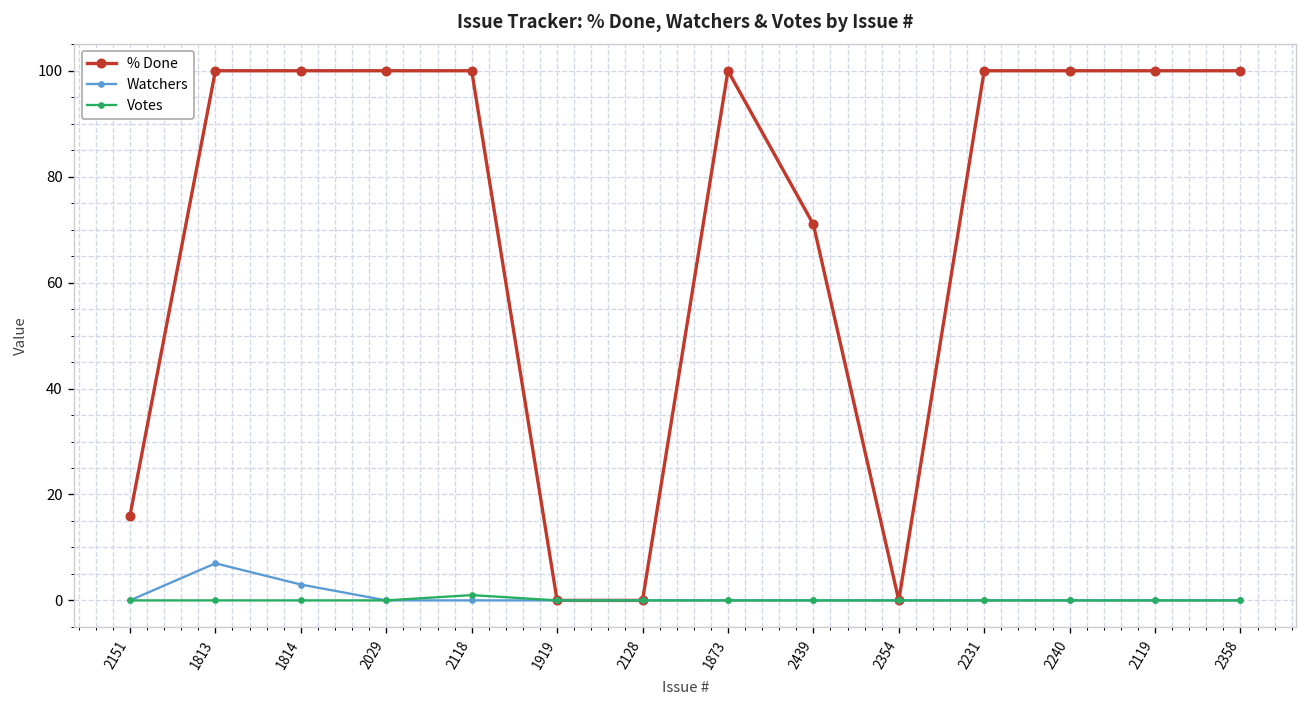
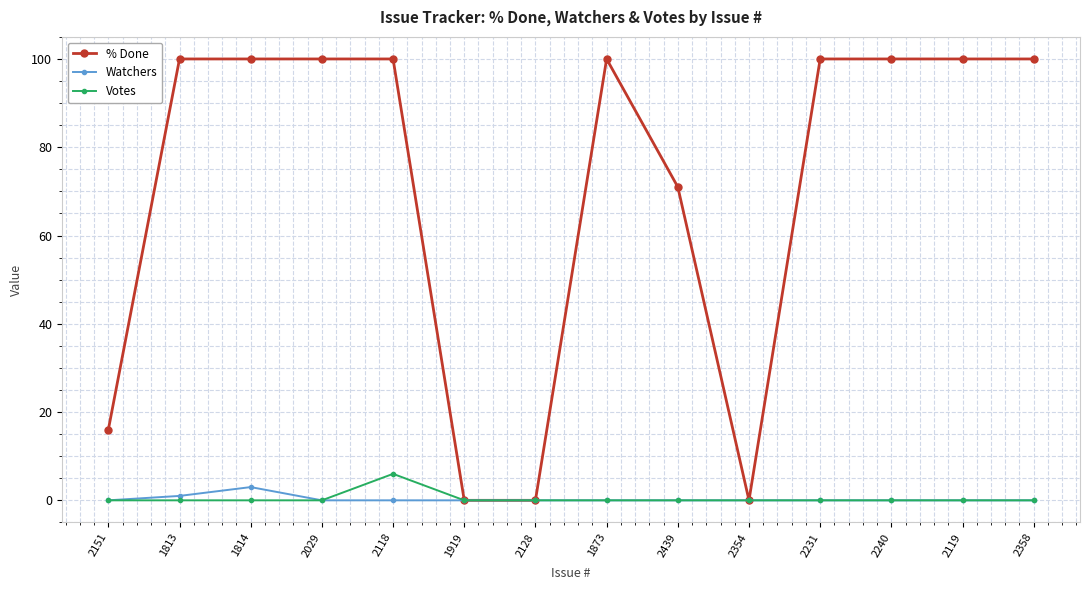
  {
    "% Done": {
      "2151": 16,
      "1813": 100,
      "1814": 100,
      "2029": 100,
      "2118": 100,
      "1873": 100,
      "2439": 71,
      "2231": 100,
      "2240": 100,
      "2119": 100,
      "2358": 100
    },
    "Watchers": {
-     "1813": 7,
+     "1813": 1,
      "1814": 3,
      "2118": 0
    },
    "Votes": {
      "1813": 0,
      "1814": 0,
-     "2118": 1
+     "2118": 6
    }
  }
